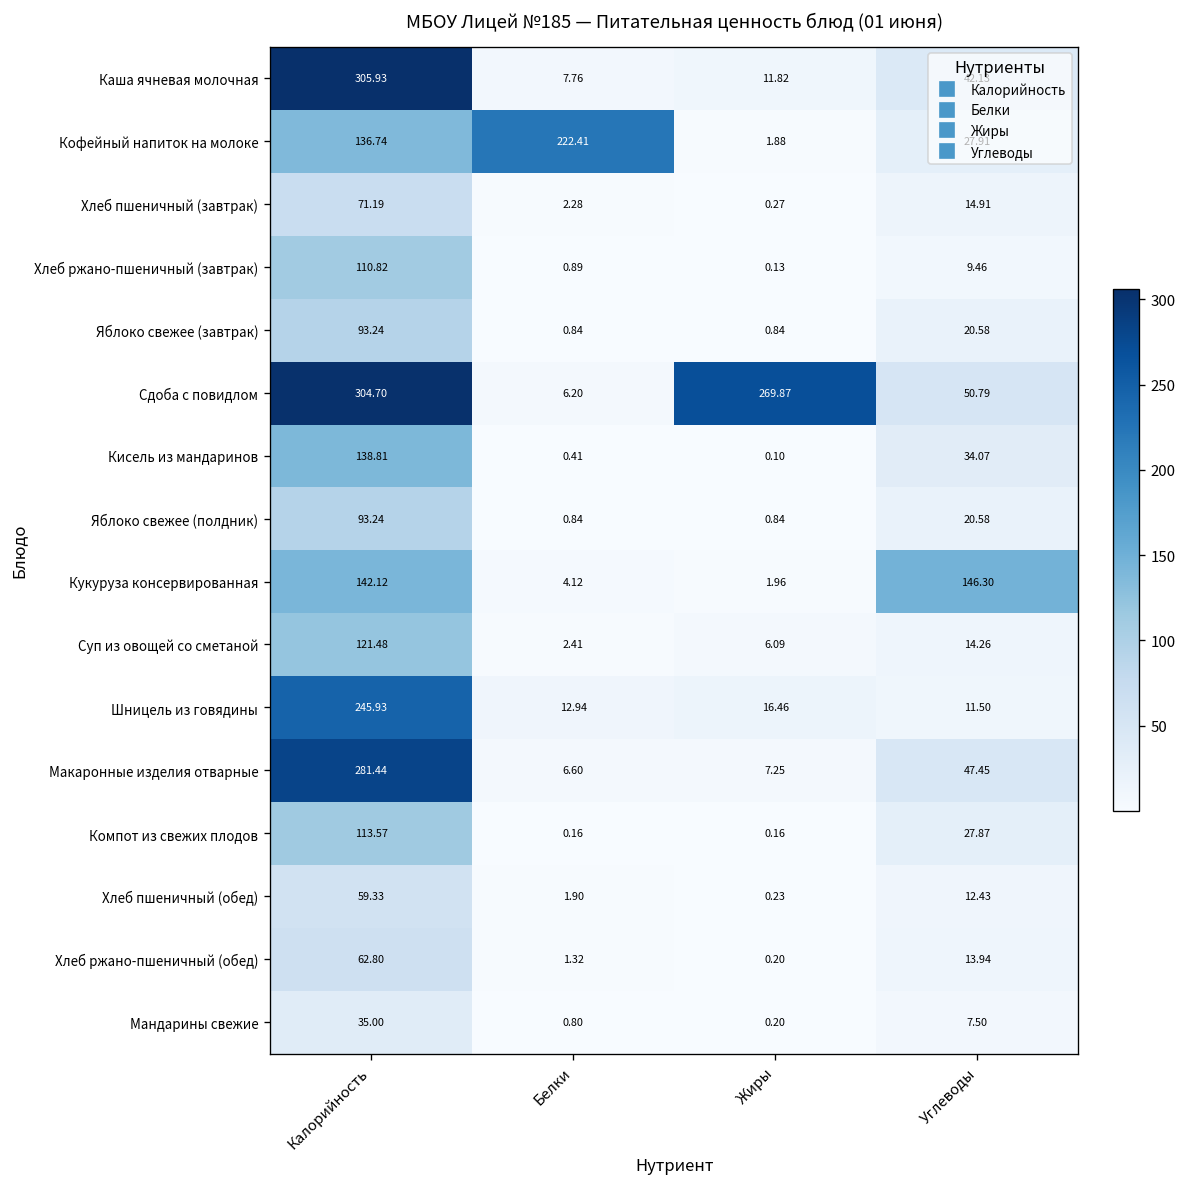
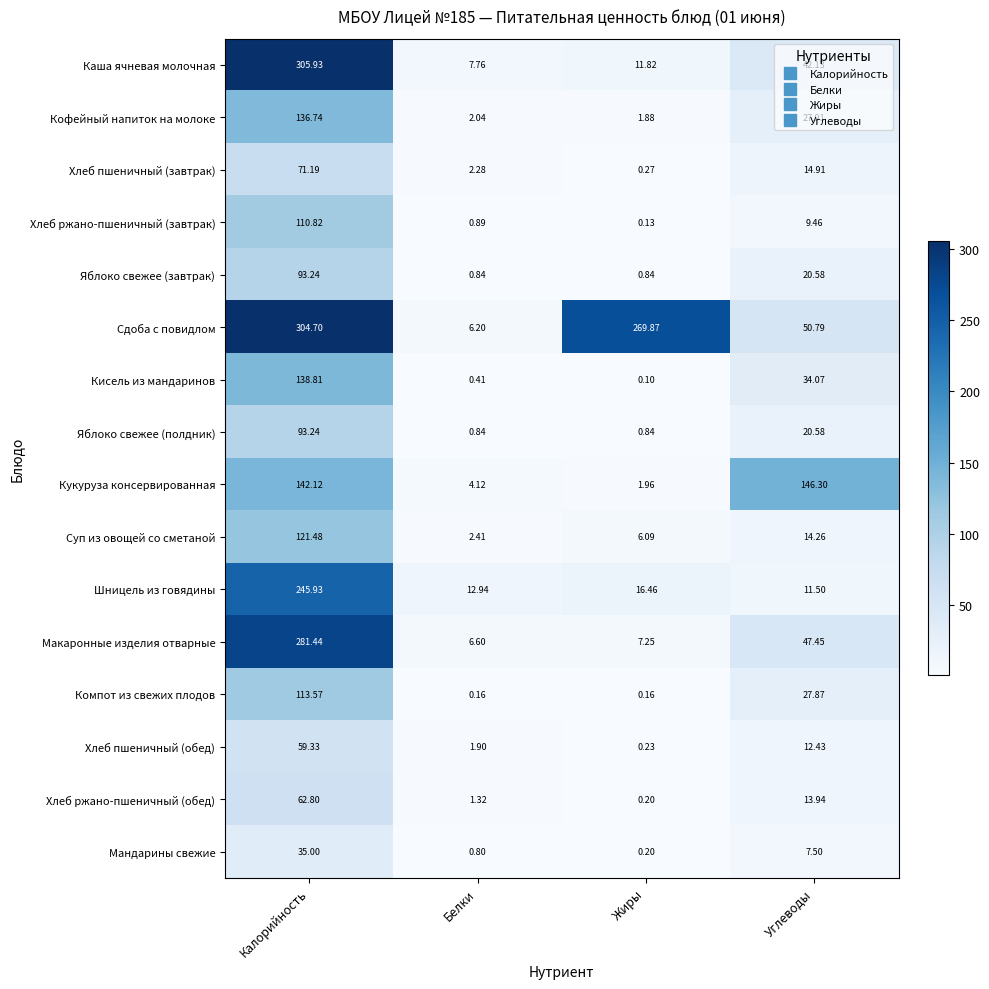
  {
    "Каша ячневая молочная": {
      "Калорийность": 305.93,
      "Белки": 7.76,
      "Жиры": 11.82
    },
    "Кофейный напиток на молоке": {
      "Калорийность": 136.74,
-     "Белки": 222.41,
+     "Белки": 2.04,
      "Жиры": 1.88
    },
    "Хлеб пшеничный (завтрак)": {
      "Калорийность": 71.19,
      "Белки": 2.28,
      "Жиры": 0.27,
      "Углеводы": 14.91
    },
    "Хлеб ржано-пшеничный (завтрак)": {
      "Калорийность": 110.82,
      "Белки": 0.89,
      "Жиры": 0.13,
      "Углеводы": 9.46
    },
    "Яблоко свежее (завтрак)": {
      "Калорийность": 93.24,
      "Белки": 0.84,
      "Жиры": 0.84,
      "Углеводы": 20.58
    },
    "Сдоба с повидлом": {
      "Калорийность": 304.70,
      "Белки": 6.20,
      "Жиры": 269.87,
      "Углеводы": 50.79
    },
    "Кисель из мандаринов": {
      "Калорийность": 138.81,
      "Белки": 0.41,
      "Жиры": 0.10,
      "Углеводы": 34.07
    },
    "Яблоко свежее (полдник)": {
      "Калорийность": 93.24,
      "Белки": 0.84,
      "Жиры": 0.84,
      "Углеводы": 20.58
    },
    "Кукуруза консервированная": {
      "Калорийность": 142.12,
      "Белки": 4.12,
      "Жиры": 1.96,
      "Углеводы": 146.30
    },
    "Суп из овощей со сметаной": {
      "Калорийность": 121.48,
      "Белки": 2.41,
      "Жиры": 6.09,
      "Углеводы": 14.26
    },
    "Шницель из говядины": {
      "Калорийность": 245.93,
      "Белки": 12.94,
      "Жиры": 16.46,
      "Углеводы": 11.50
    },
    "Макаронные изделия отварные": {
      "Калорийность": 281.44,
      "Белки": 6.60,
      "Жиры": 7.25,
      "Углеводы": 47.45
    },
    "Компот из свежих плодов": {
      "Калорийность": 113.57,
      "Белки": 0.16,
      "Жиры": 0.16,
      "Углеводы": 27.87
    },
    "Хлеб пшеничный (обед)": {
      "Калорийность": 59.33,
      "Белки": 1.90,
      "Жиры": 0.23,
      "Углеводы": 12.43
    },
    "Хлеб ржано-пшеничный (обед)": {
      "Калорийность": 62.80,
      "Белки": 1.32,
      "Жиры": 0.20,
      "Углеводы": 13.94
    },
    "Мандарины свежие": {
      "Калорийность": 35.00,
      "Белки": 0.80,
      "Жиры": 0.20,
      "Углеводы": 7.50
    }
  }
